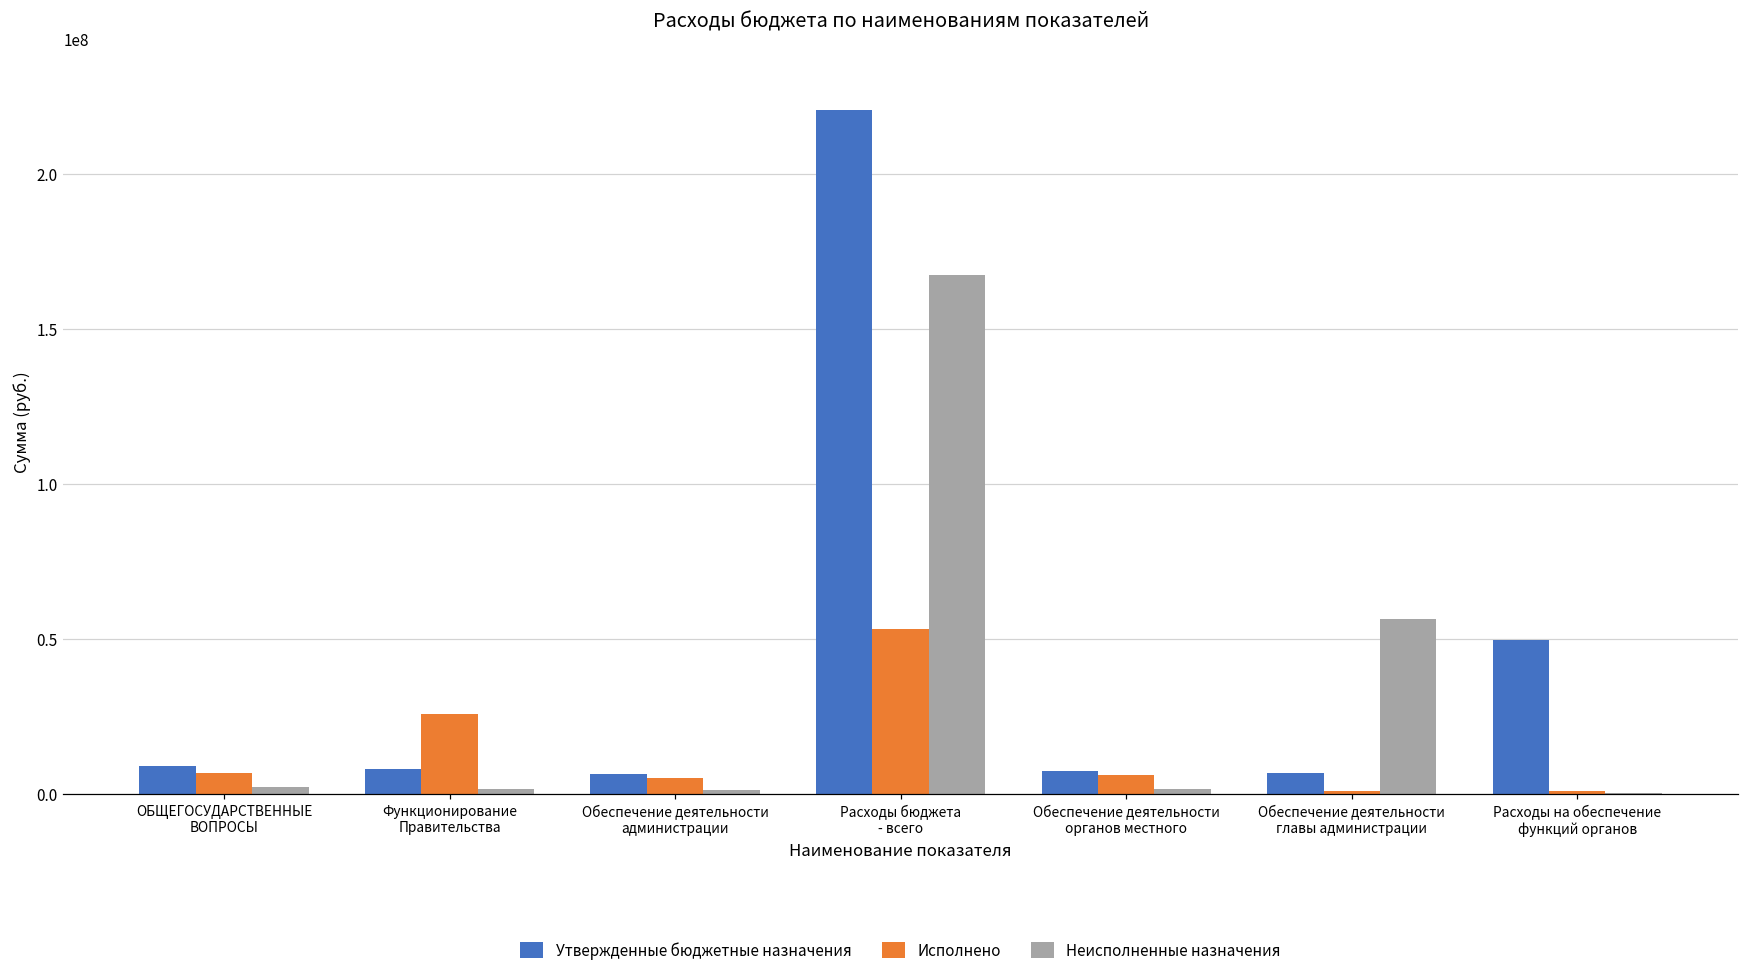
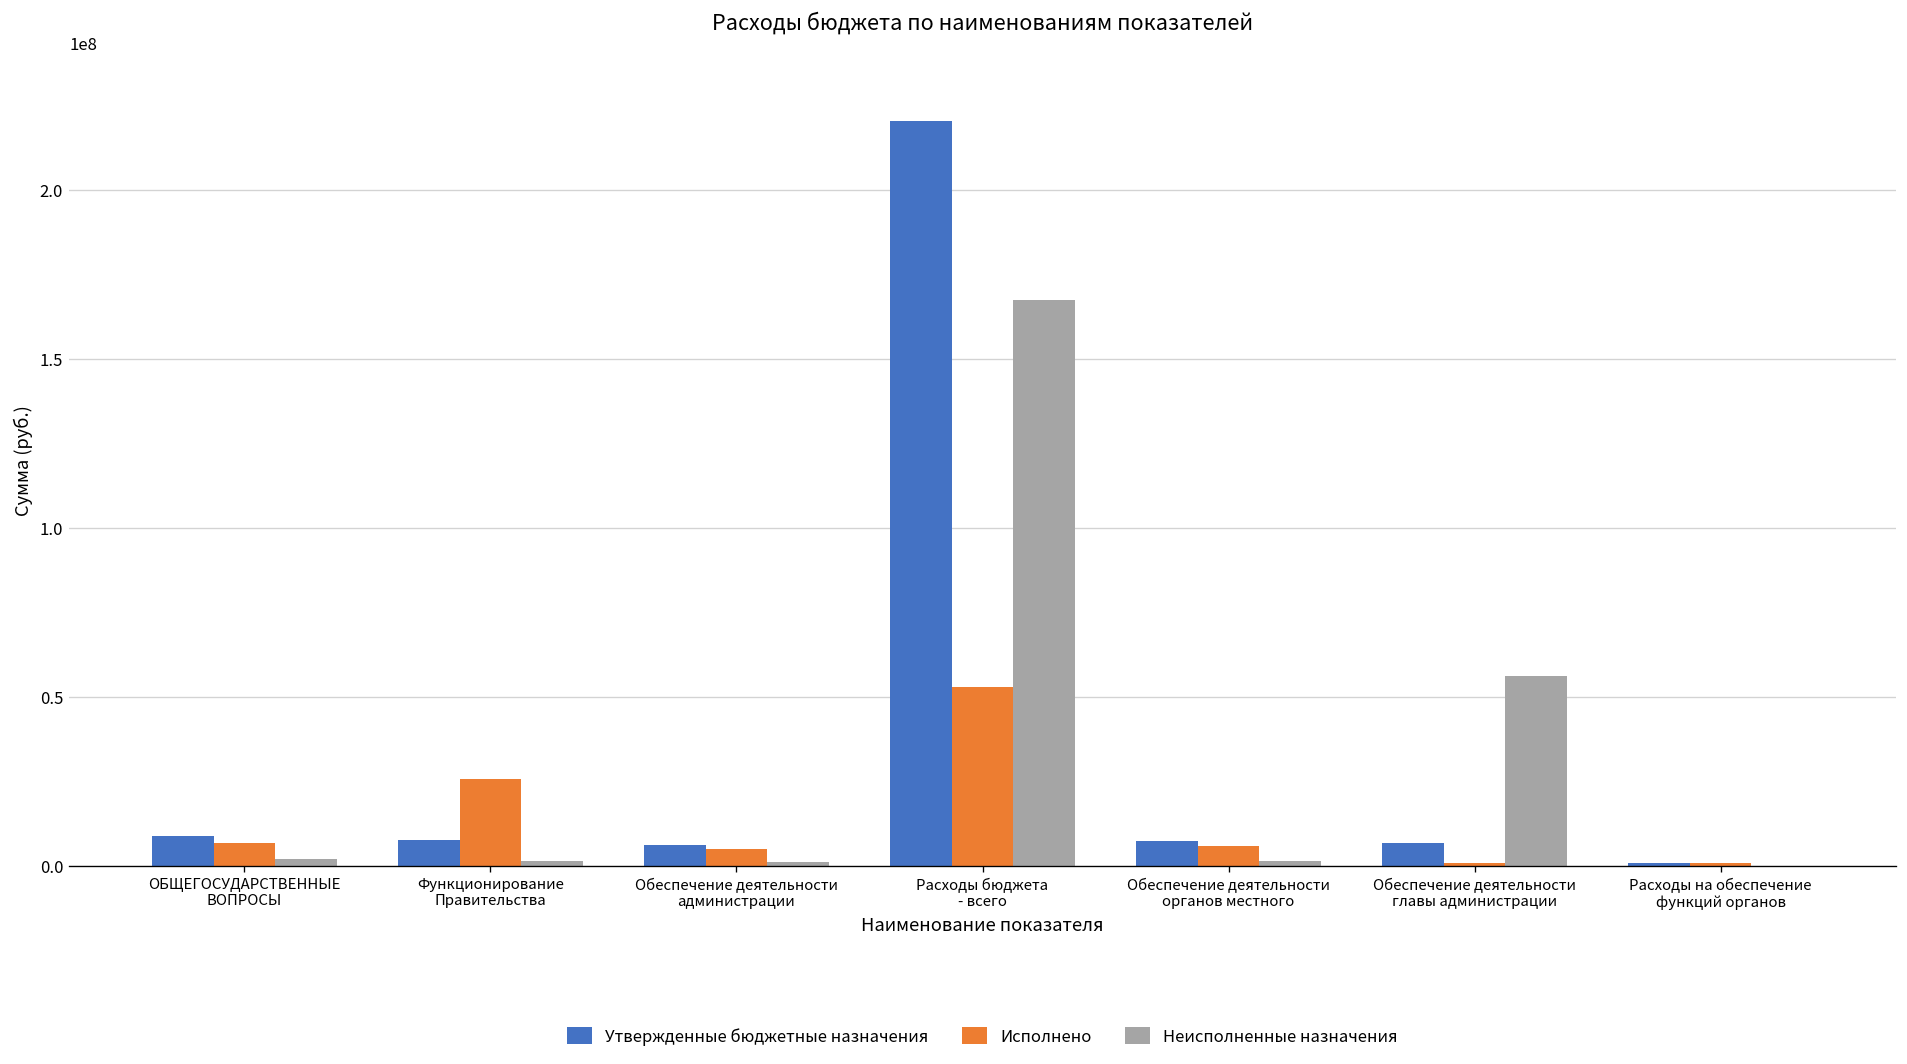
  {
    "Утвержденные бюджетные назначения": {
      "ОБЩЕГОСУДАРСТВЕННЫЕ ВОПРОСЫ": 9000000,
      "Функционирование Правительства": 8000000,
      "Обеспечение деятельности администрации": 6000000,
      "Расходы бюджета - всего": 220000000,
      "Обеспечение деятельности органов местного": 7000000,
      "Обеспечение деятельности главы администрации": 7000000,
-     "Расходы на обеспечение функций органов": 50000000
+     "Расходы на обеспечение функций органов": 1000000
    },
    "Исполнено": {
      "ОБЩЕГОСУДАРСТВЕННЫЕ ВОПРОСЫ": 7000000,
      "Функционирование Правительства": 26000000,
      "Обеспечение деятельности администрации": 5000000,
      "Расходы бюджета - всего": 53000000,
      "Обеспечение деятельности органов местного": 6000000,
      "Обеспечение деятельности главы администрации": 1000000,
      "Расходы на обеспечение функций органов": 1000000
    },
    "Неисполненные назначения": {
      "ОБЩЕГОСУДАРСТВЕННЫЕ ВОПРОСЫ": 2000000,
      "Функционирование Правительства": 1000000,
      "Обеспечение деятельности администрации": 1000000,
      "Расходы бюджета - всего": 167000000,
      "Обеспечение деятельности органов местного": 1000000,
      "Обеспечение деятельности главы администрации": 56000000
    }
  }
